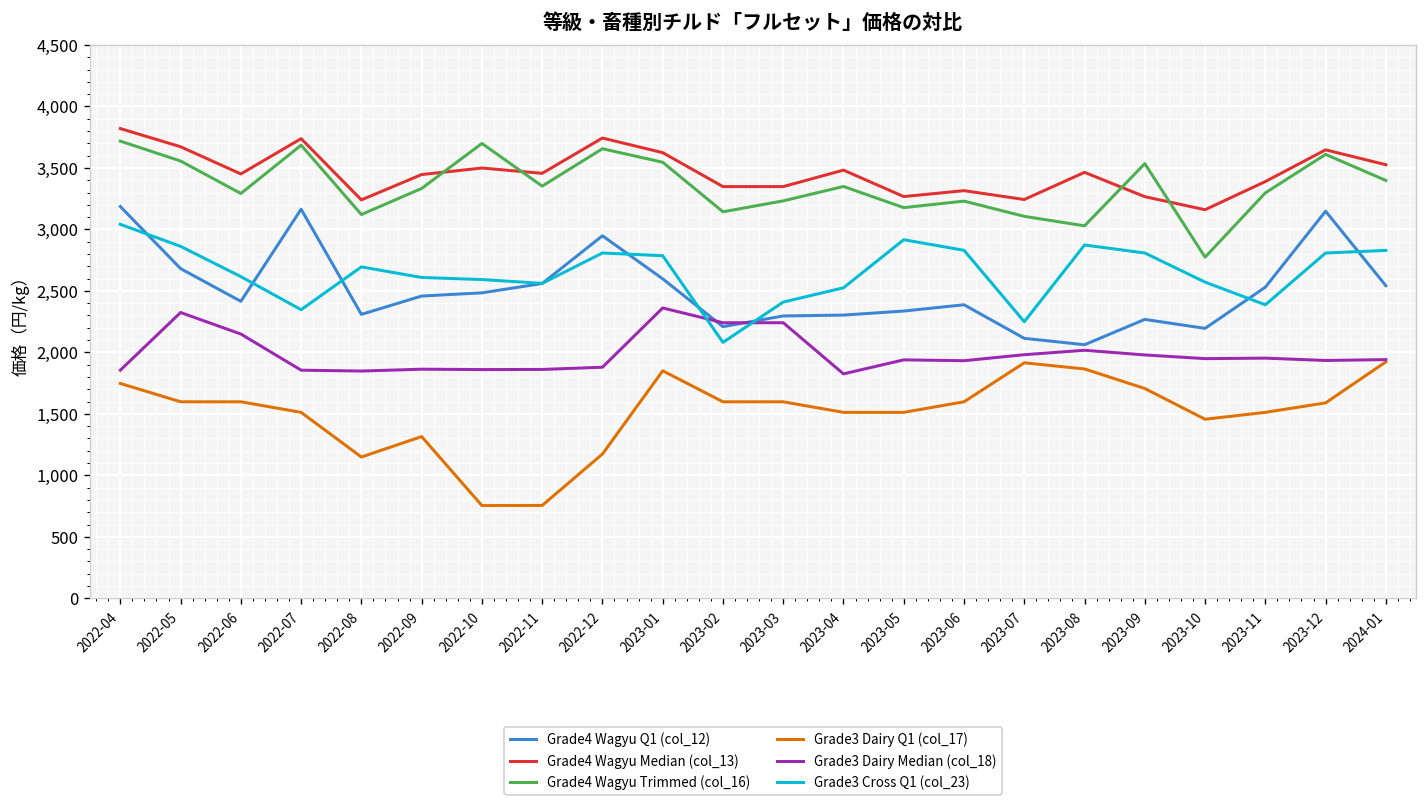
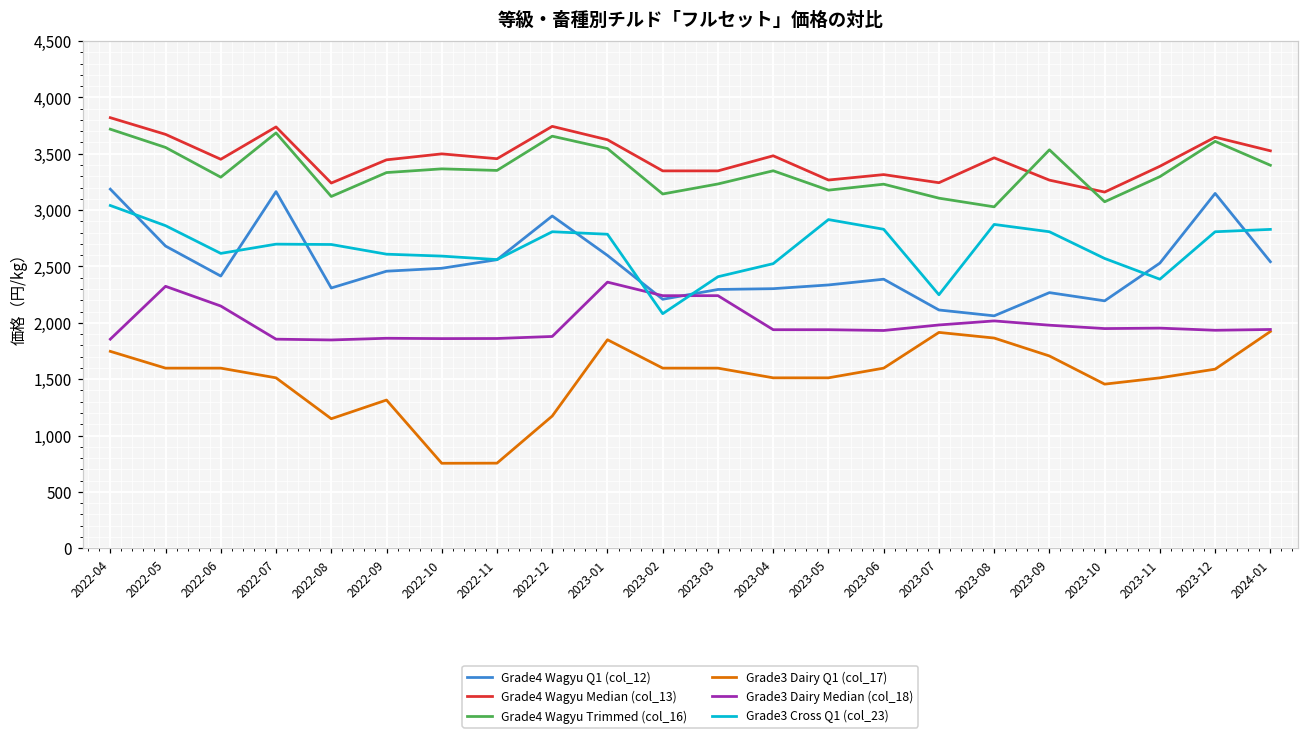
  {
    "Grade4 Wagyu Q1 (col_12)": {
      "2022-04": "3,190",
      "2022-05": "2,680",
      "2022-06": "2,420",
      "2022-07": "3,160",
      "2022-08": "2,310",
      "2022-09": "2,460",
      "2022-10": "2,480",
      "2022-12": "2,950",
      "2023-01": "2,600",
      "2023-02": "2,210",
      "2023-03": "2,300",
      "2023-04": "2,300",
      "2023-05": "2,340",
      "2023-06": "2,390",
      "2023-07": "2,110",
      "2023-08": "2,060",
      "2023-09": "2,270",
      "2023-10": "2,200",
      "2023-11": "2,530",
      "2023-12": "3,150",
      "2024-01": "2,540"
    },
    "Grade4 Wagyu Median (col_13)": {
      "2022-04": "3,820",
      "2022-05": "3,670",
      "2022-06": "3,450",
      "2022-07": "3,740",
      "2022-08": "3,240",
      "2022-09": "3,450",
      "2022-10": "3,500",
      "2022-11": "3,460",
      "2022-12": "3,740",
      "2023-01": "3,620",
      "2023-02": "3,350",
      "2023-03": "3,350",
      "2023-04": "3,480",
      "2023-05": "3,270",
      "2023-06": "3,320",
      "2023-07": "3,240",
      "2023-08": "3,460",
      "2023-09": "3,270",
      "2023-10": "3,160",
      "2023-11": "3,390",
      "2023-12": "3,650",
      "2024-01": "3,530"
    },
    "Grade4 Wagyu Trimmed (col_16)": {
      "2022-04": "3,720",
      "2022-05": "3,560",
      "2022-06": "3,290",
      "2022-07": "3,690",
      "2022-08": "3,120",
      "2022-09": "3,330",
-     "2022-10": "3,700",
+     "2022-10": "3,370",
      "2022-11": "3,350",
      "2022-12": "3,660",
      "2023-01": "3,550",
      "2023-02": "3,140",
      "2023-03": "3,230",
      "2023-04": "3,350",
      "2023-05": "3,180",
      "2023-06": "3,230",
      "2023-07": "3,110",
      "2023-08": "3,030",
      "2023-09": "3,540",
-     "2023-10": "2,770",
+     "2023-10": "3,070",
      "2023-11": "3,300",
      "2023-12": "3,610",
      "2024-01": "3,400"
    },
    "Grade3 Dairy Q1 (col_17)": {
      "2022-04": "1,750",
      "2022-05": "1,600",
      "2022-06": "1,600",
      "2022-07": "1,510",
      "2022-08": "1,150",
      "2022-09": "1,320",
      "2022-10": "750",
      "2022-11": "760",
      "2022-12": "1,170",
      "2023-01": "1,850",
      "2023-02": "1,600",
      "2023-03": "1,600",
      "2023-04": "1,510",
      "2023-05": "1,510",
      "2023-06": "1,600",
      "2023-07": "1,920",
      "2023-08": "1,870",
      "2023-09": "1,710",
      "2023-10": "1,460",
      "2023-11": "1,510",
      "2023-12": "1,590"
    },
    "Grade3 Dairy Median (col_18)": {
      "2022-04": "1,860",
      "2022-05": "2,320",
      "2022-06": "2,150",
      "2022-07": "1,860",
      "2022-08": "1,850",
      "2022-09": "1,860",
      "2022-10": "1,860",
      "2022-11": "1,860",
      "2022-12": "1,880",
      "2023-01": "2,360",
      "2023-02": "2,240",
      "2023-03": "2,240",
-     "2023-04": "1,830",
+     "2023-04": "1,940",
      "2023-05": "1,940",
      "2023-06": "1,930",
      "2023-07": "1,980",
      "2023-08": "2,020",
      "2023-09": "1,980",
      "2023-10": "1,950",
      "2023-11": "1,950",
      "2023-12": "1,930"
    },
    "Grade3 Cross Q1 (col_23)": {
      "2022-04": "3,040",
      "2022-05": "2,860",
      "2022-06": "2,620",
-     "2022-07": "2,350",
+     "2022-07": "2,700",
      "2022-08": "2,700",
      "2022-09": "2,610",
      "2022-10": "2,590",
      "2022-12": "2,810",
      "2023-01": "2,790",
      "2023-02": "2,080",
      "2023-03": "2,410",
      "2023-04": "2,530",
      "2023-05": "2,920",
      "2023-06": "2,830",
      "2023-07": "2,250",
      "2023-08": "2,870",
      "2023-09": "2,810",
      "2023-10": "2,570",
      "2023-11": "2,390",
      "2023-12": "2,810",
      "2024-01": "2,830"
    }
  }
